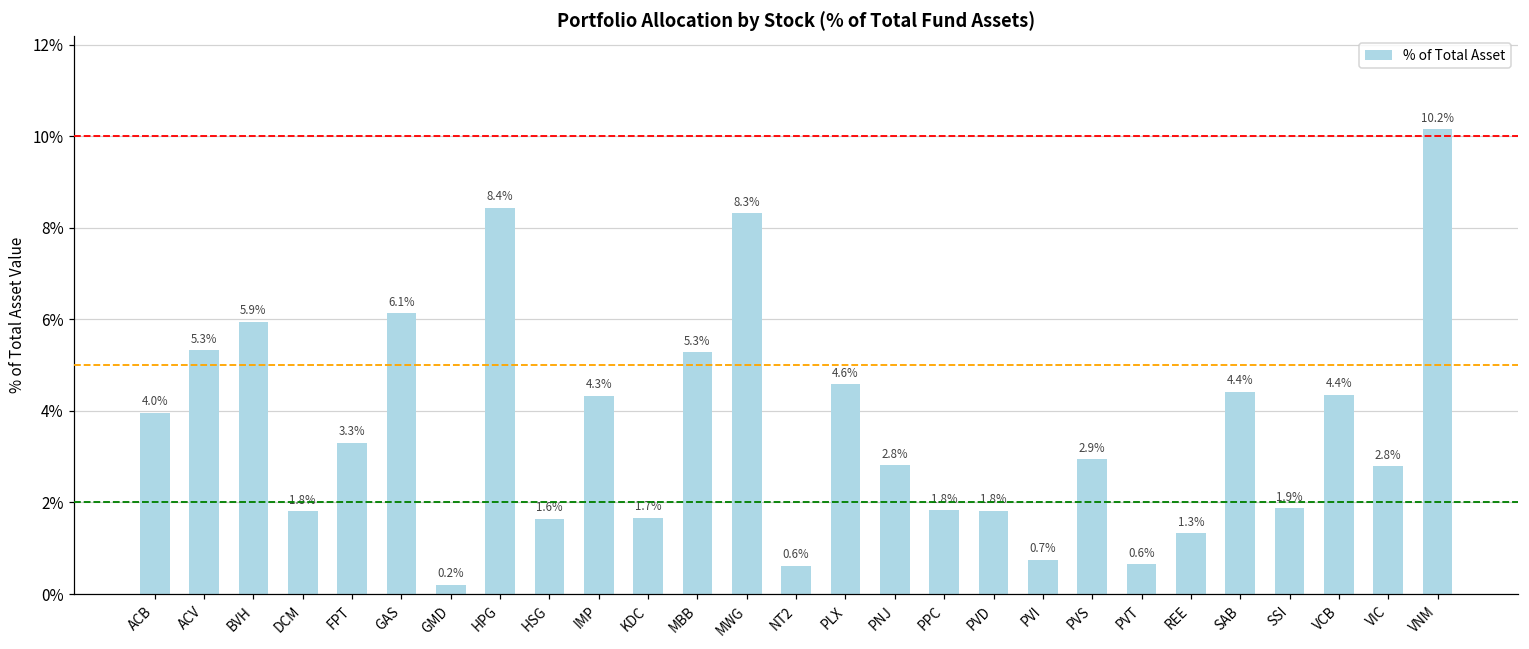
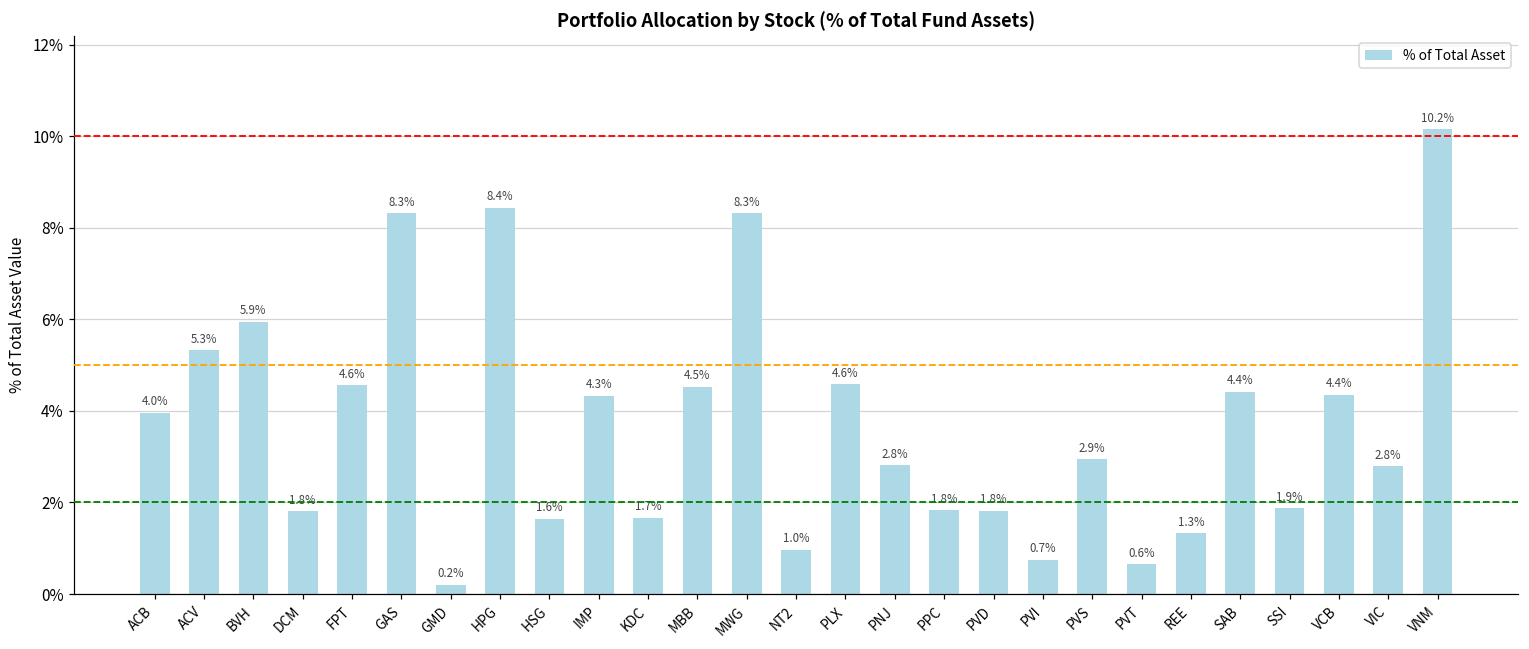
  {
    "ACB": "4.0%",
    "ACV": "5.3%",
    "BVH": "5.9%",
    "DCM": "1.8%",
-   "FPT": "3.3%",
-   "GAS": "6.1%",
+   "FPT": "4.6%",
+   "GAS": "8.3%",
    "GMD": "0.2%",
    "HPG": "8.4%",
    "HSG": "1.6%",
    "IMP": "4.3%",
    "KDC": "1.7%",
-   "MBB": "5.3%",
+   "MBB": "4.5%",
    "MWG": "8.3%",
-   "NT2": "0.6%",
+   "NT2": "1.0%",
    "PLX": "4.6%",
    "PNJ": "2.8%",
    "PPC": "1.8%",
    "PVD": "1.8%",
    "PVI": "0.7%",
    "PVS": "2.9%",
    "PVT": "0.6%",
    "REE": "1.3%",
    "SAB": "4.4%",
    "SSI": "1.9%",
    "VCB": "4.4%",
    "VIC": "2.8%",
    "VNM": "10.2%"
  }
